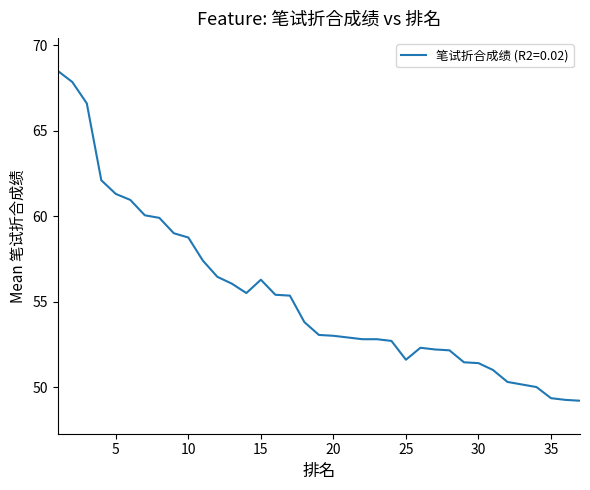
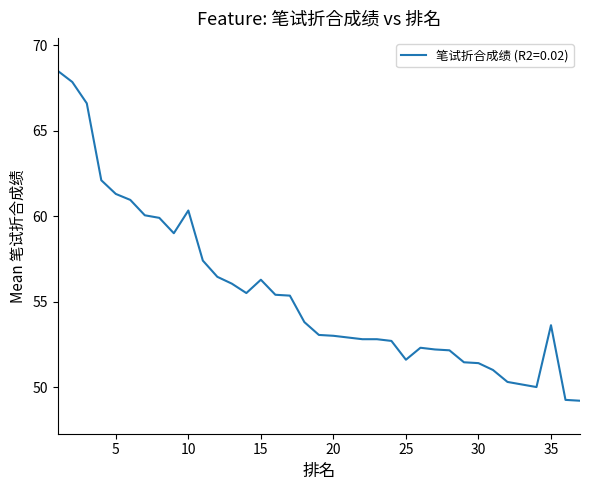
  {
    "5": 61.3,
-   "10": 58.8,
+   "10": 60.3,
    "15": 56.3,
    "20": 53.0,
    "25": 51.6,
    "30": 51.4,
-   "35": 49.4
+   "35": 53.6
  }
